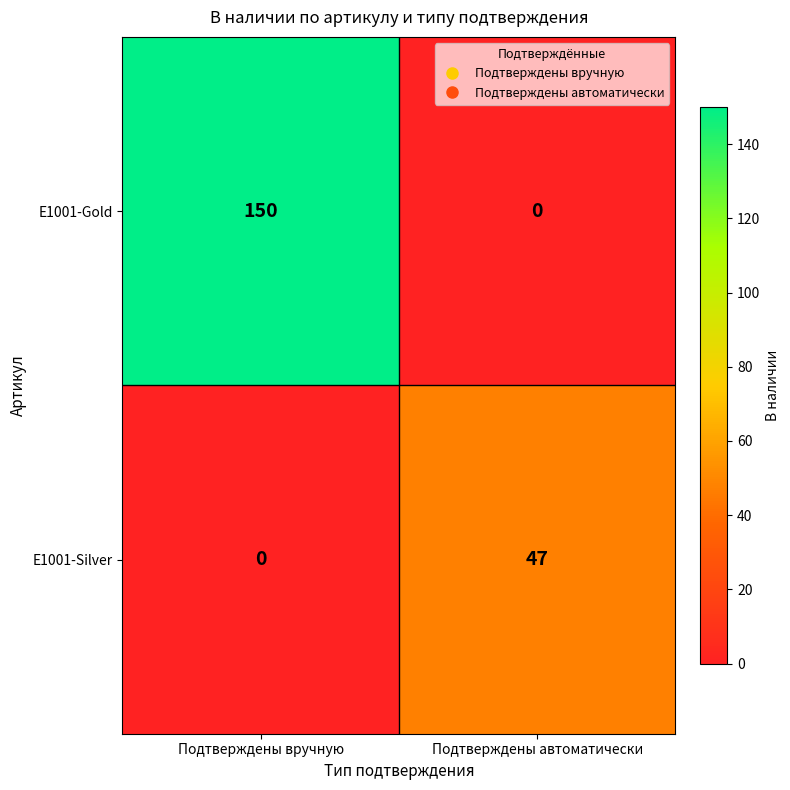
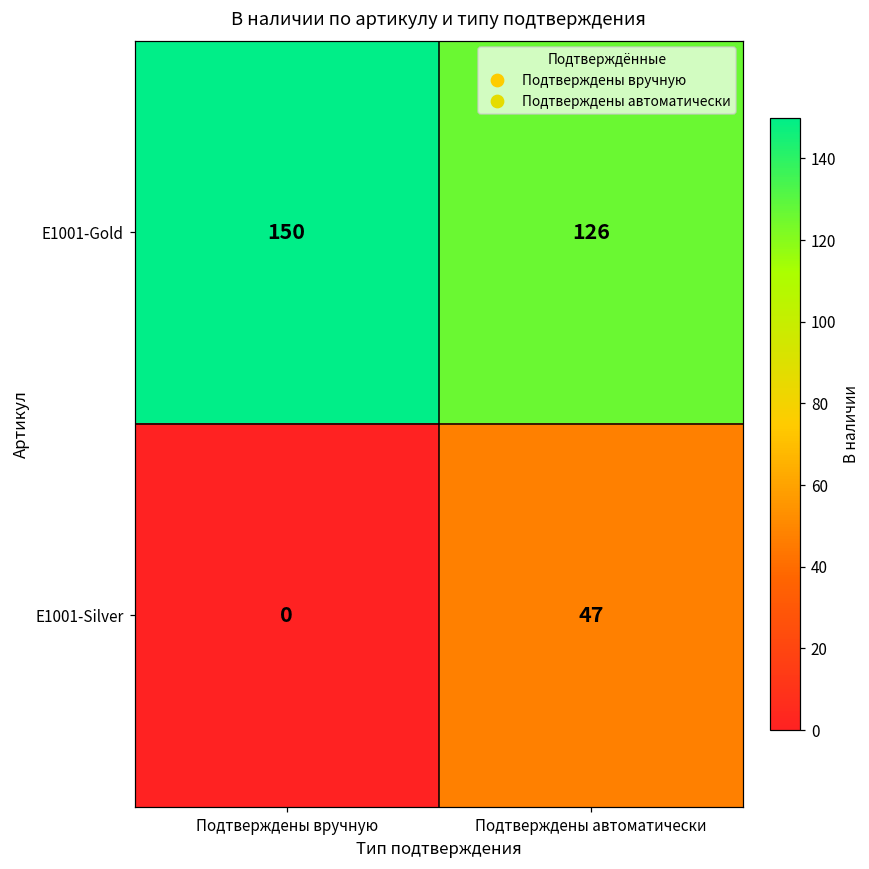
  {
    "E1001-Gold": {
      "Подтверждены вручную": 150,
-     "Подтверждены автоматически": 0
+     "Подтверждены автоматически": 126
    },
    "E1001-Silver": {
      "Подтверждены вручную": 0,
      "Подтверждены автоматически": 47
    }
  }
